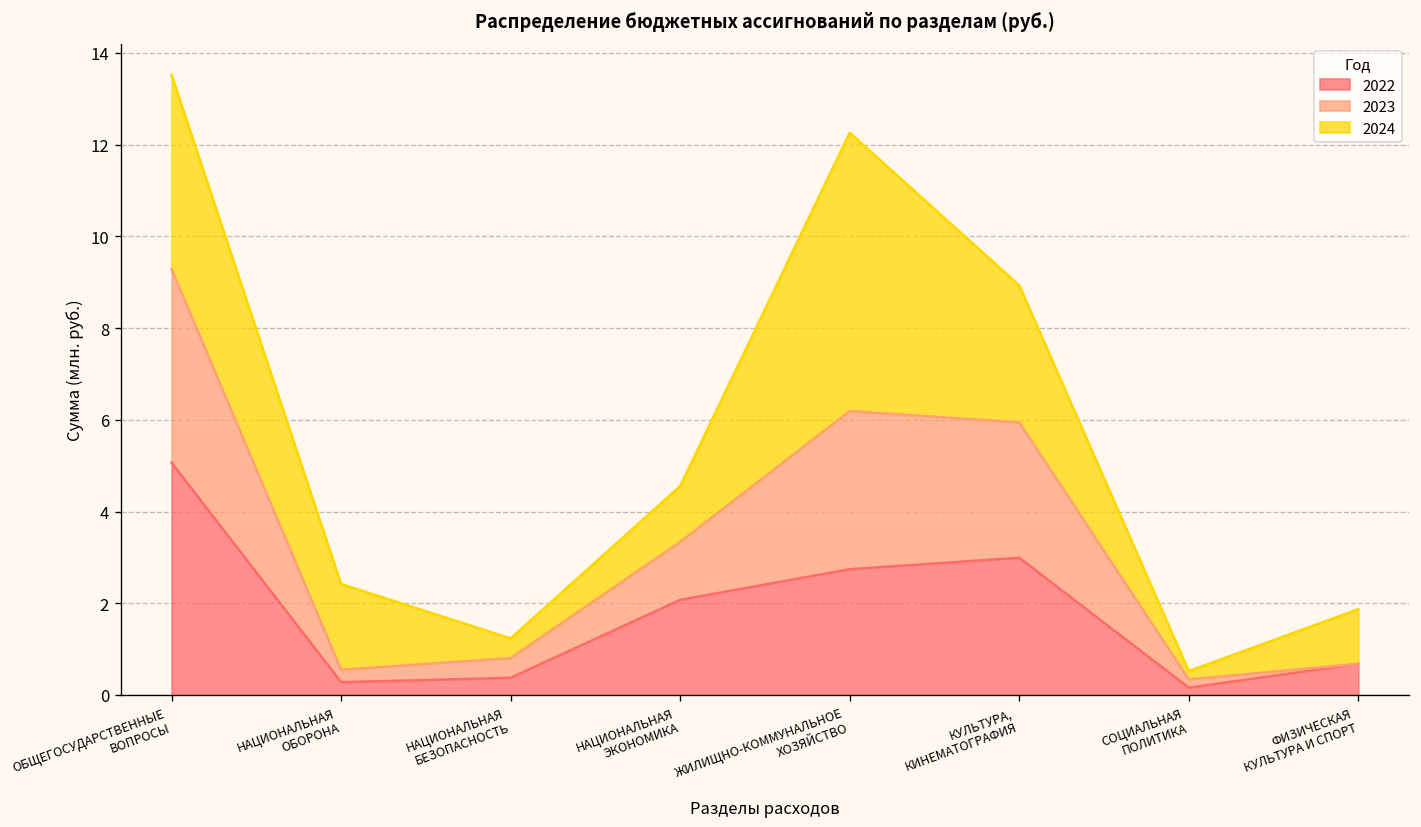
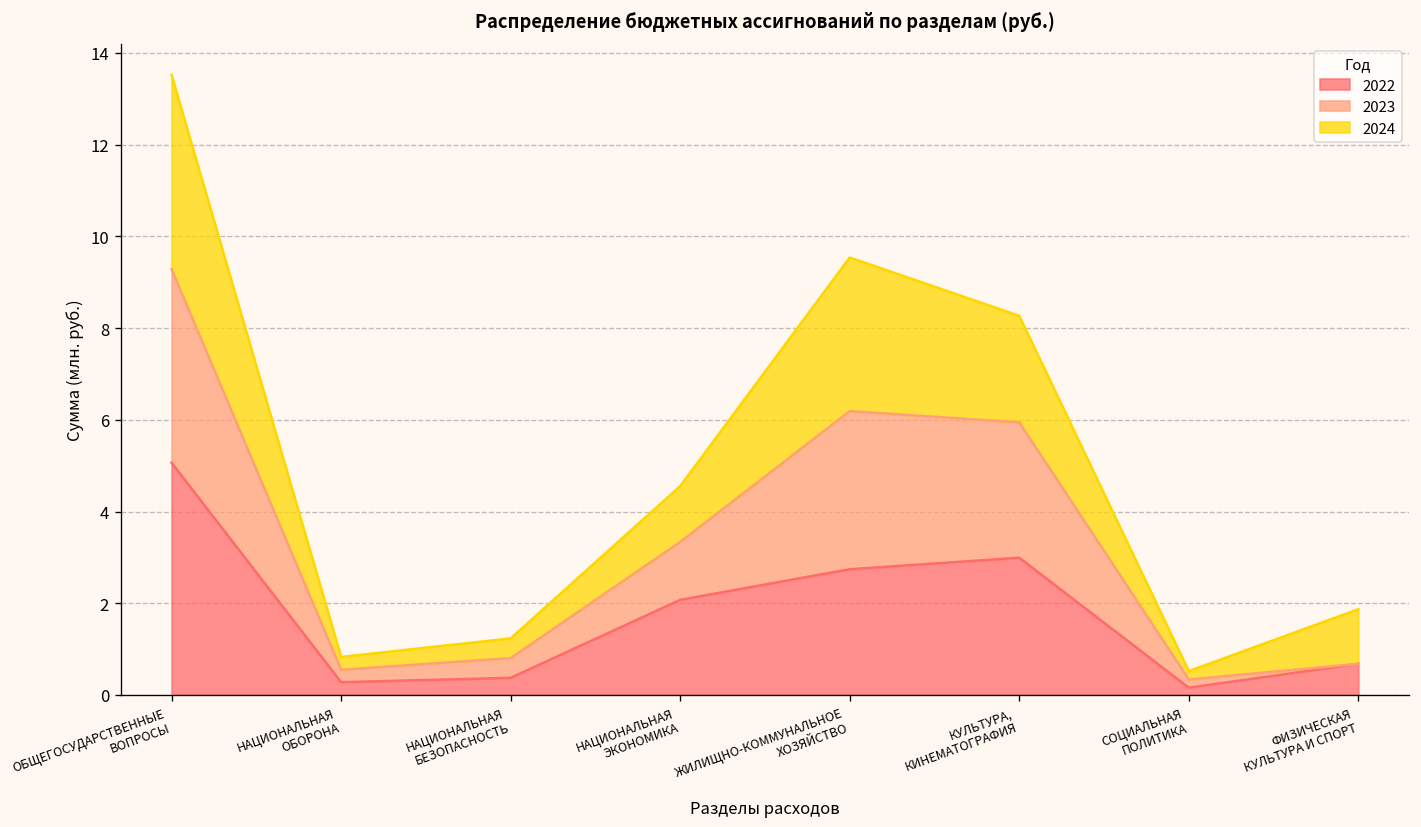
  {
    "2024": {
      "ОБЩЕГОСУДАРСТВЕННЫЕ ВОПРОСЫ": 4.2,
-     "НАЦИОНАЛЬНАЯ ОБОРОНА": 1.9,
+     "НАЦИОНАЛЬНАЯ ОБОРОНА": 0.3,
      "НАЦИОНАЛЬНАЯ БЕЗОПАСНОСТЬ": 0.4,
      "НАЦИОНАЛЬНАЯ ЭКОНОМИКА": 1.2,
-     "ЖИЛИЩНО-КОММУНАЛЬНОЕ ХОЗЯЙСТВО": 6.1,
-     "КУЛЬТУРА, КИНЕМАТОГРАФИЯ": 3.0,
+     "ЖИЛИЩНО-КОММУНАЛЬНОЕ ХОЗЯЙСТВО": 3.4,
+     "КУЛЬТУРА, КИНЕМАТОГРАФИЯ": 2.3,
      "СОЦИАЛЬНАЯ ПОЛИТИКА": 0.2,
      "ФИЗИЧЕСКАЯ КУЛЬТУРА И СПОРТ": 1.2
    }
  }
